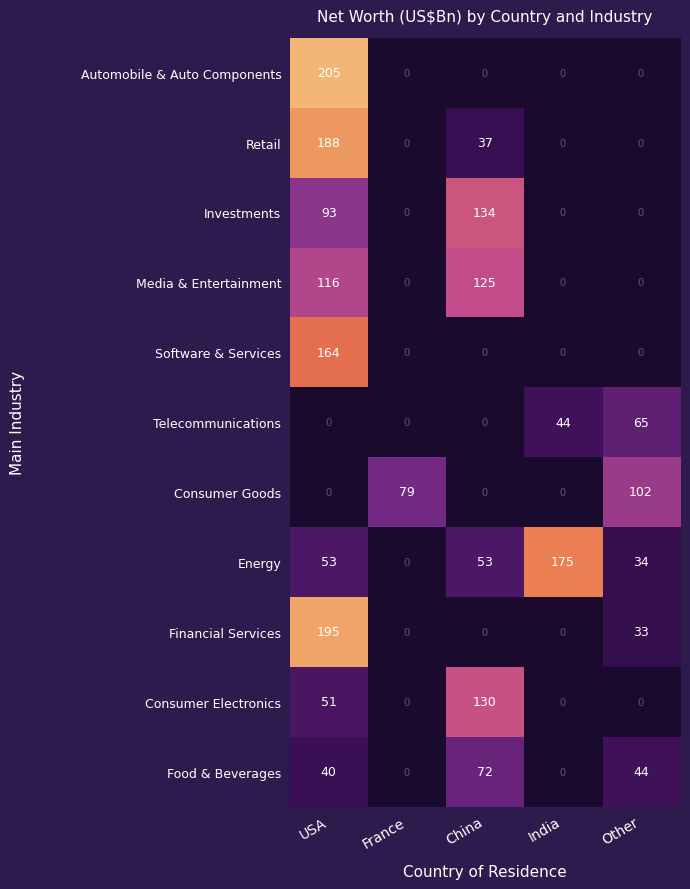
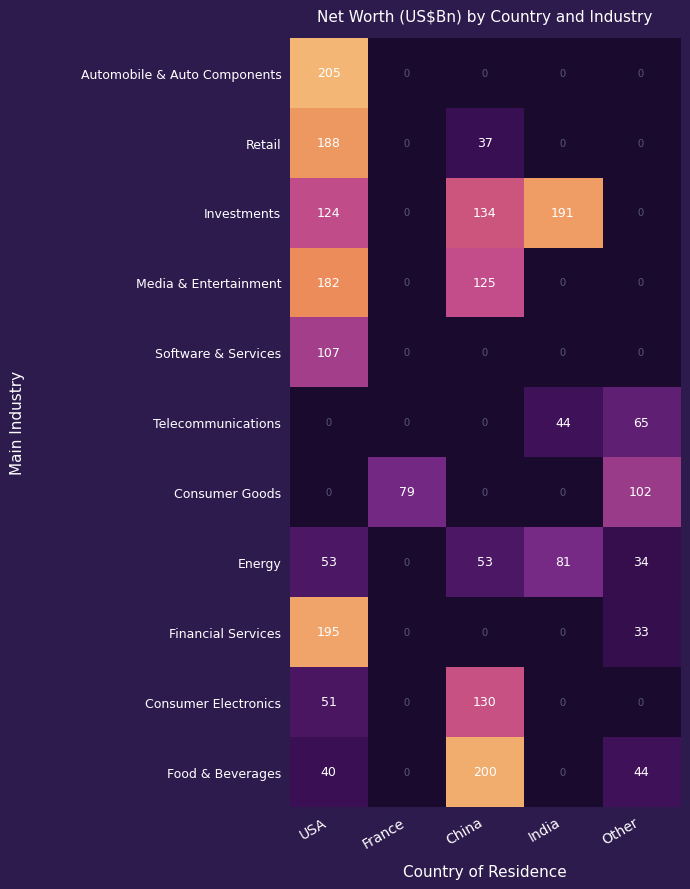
  {
    "Automobile & Auto Components": {
      "USA": 205,
      "France": 0,
      "China": 0,
      "India": 0,
      "Other": 0
    },
    "Retail": {
      "USA": 188,
      "France": 0,
      "China": 37,
      "India": 0,
      "Other": 0
    },
    "Investments": {
-     "USA": 93,
+     "USA": 124,
      "France": 0,
      "China": 134,
-     "India": 0,
+     "India": 191,
      "Other": 0
    },
    "Media & Entertainment": {
-     "USA": 116,
+     "USA": 182,
      "France": 0,
      "China": 125,
      "India": 0,
      "Other": 0
    },
    "Software & Services": {
-     "USA": 164,
+     "USA": 107,
      "France": 0,
      "China": 0,
      "India": 0,
      "Other": 0
    },
    "Telecommunications": {
      "USA": 0,
      "France": 0,
      "China": 0,
      "India": 44,
      "Other": 65
    },
    "Consumer Goods": {
      "USA": 0,
      "France": 79,
      "China": 0,
      "India": 0,
      "Other": 102
    },
    "Energy": {
      "USA": 53,
      "France": 0,
      "China": 53,
-     "India": 175,
+     "India": 81,
      "Other": 34
    },
    "Financial Services": {
      "USA": 195,
      "France": 0,
      "China": 0,
      "India": 0,
      "Other": 33
    },
    "Consumer Electronics": {
      "USA": 51,
      "France": 0,
      "China": 130,
      "India": 0,
      "Other": 0
    },
    "Food & Beverages": {
      "USA": 40,
      "France": 0,
-     "China": 72,
+     "China": 200,
      "India": 0,
      "Other": 44
    }
  }
